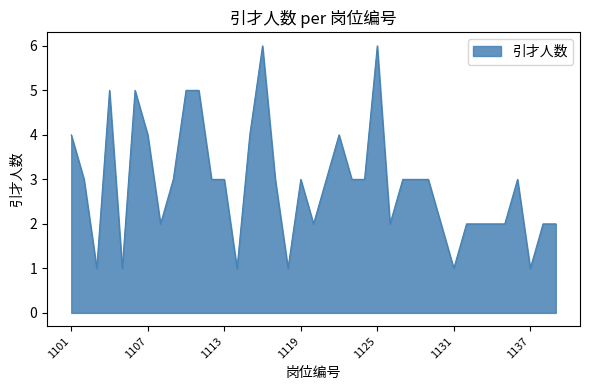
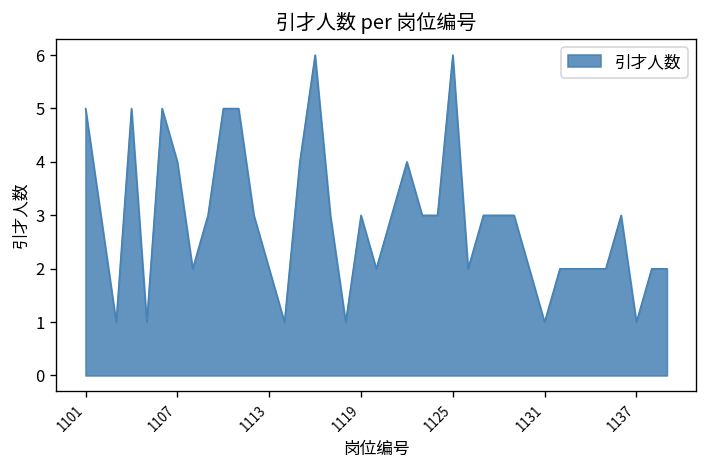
  {
-   "1101": 4,
+   "1101": 5,
    "1107": 4,
-   "1113": 3,
+   "1113": 2,
    "1119": 3,
    "1125": 6,
    "1131": 1,
    "1137": 1
  }
